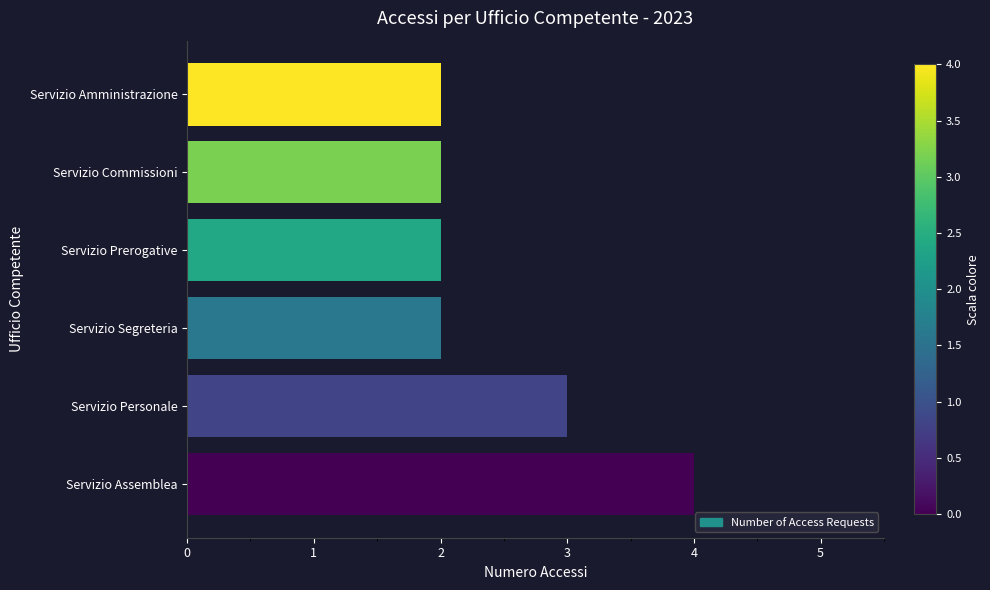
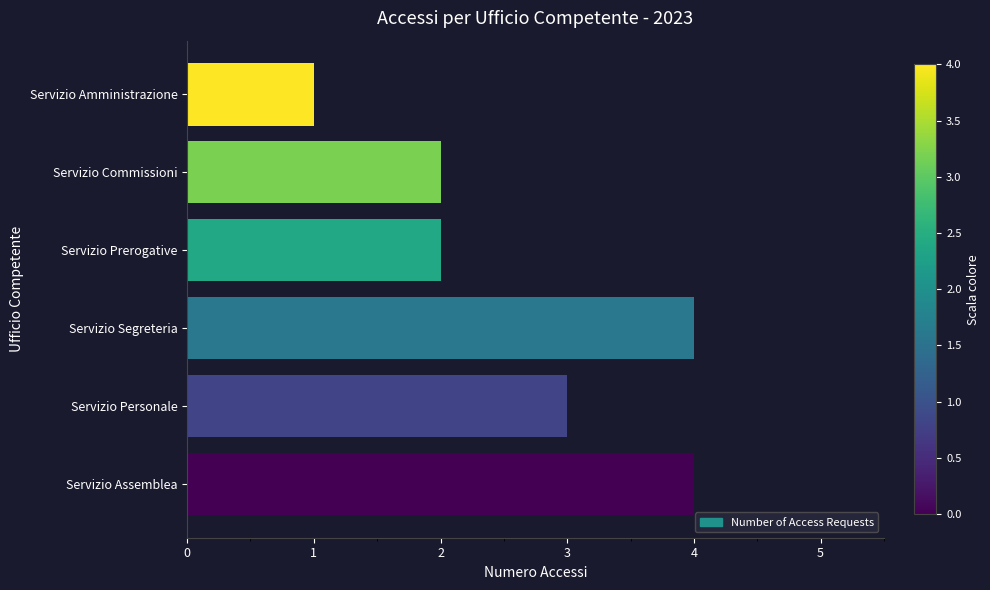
  {
-   "Servizio Amministrazione": 2,
+   "Servizio Amministrazione": 1,
    "Servizio Commissioni": 2,
    "Servizio Prerogative": 2,
-   "Servizio Segreteria": 2,
+   "Servizio Segreteria": 4,
    "Servizio Personale": 3,
    "Servizio Assemblea": 4
  }
